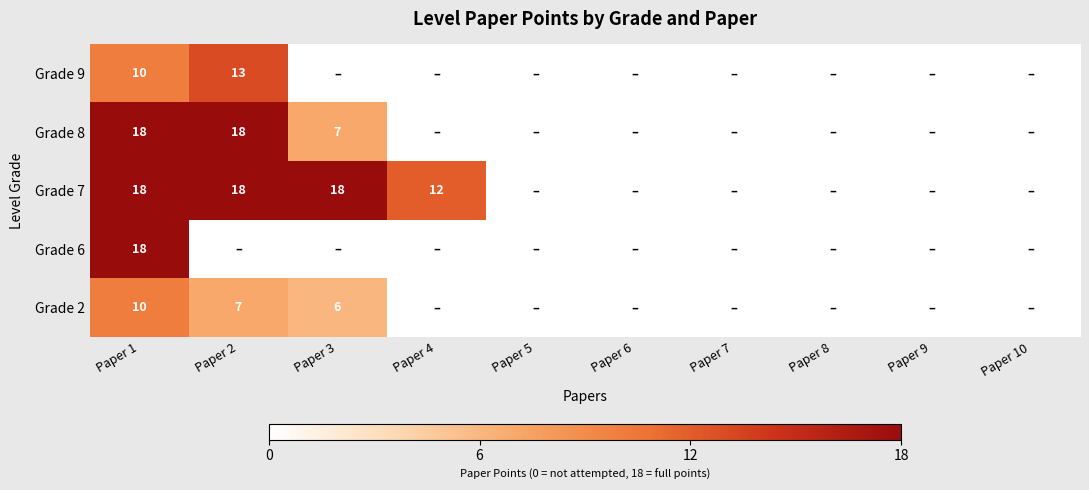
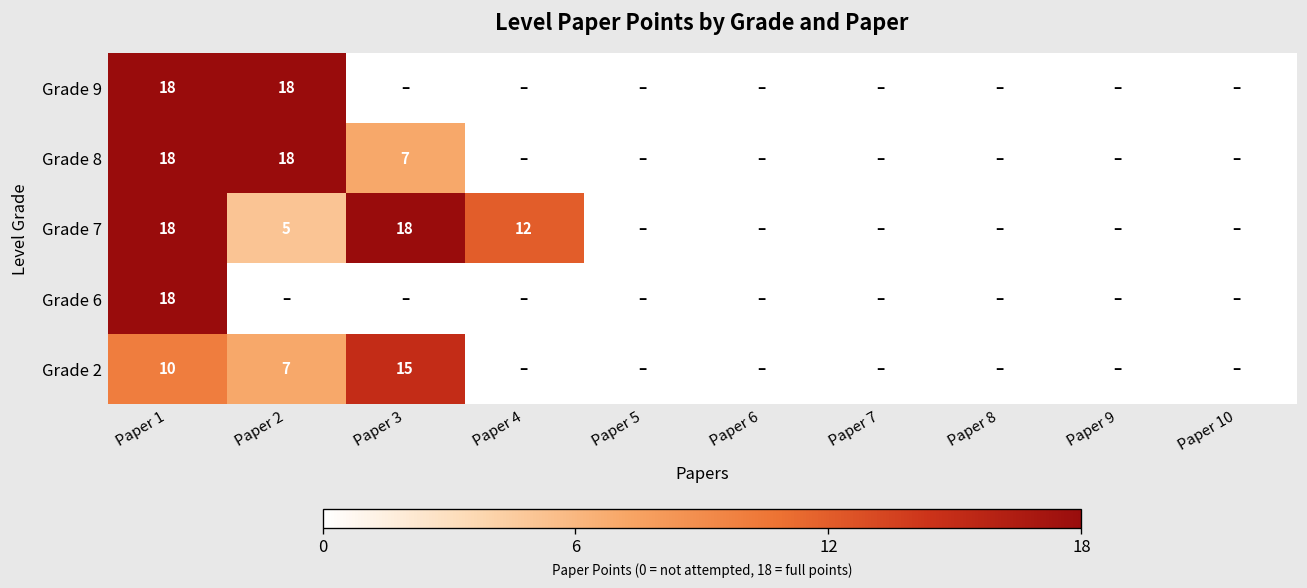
  {
    "Grade 9": {
-     "Paper 1": 10,
-     "Paper 2": 13
+     "Paper 1": 18,
+     "Paper 2": 18
    },
    "Grade 8": {
      "Paper 1": 18,
      "Paper 2": 18,
      "Paper 3": 7
    },
    "Grade 7": {
      "Paper 1": 18,
-     "Paper 2": 18,
+     "Paper 2": 5,
      "Paper 3": 18,
      "Paper 4": 12
    },
    "Grade 6": {
      "Paper 1": 18
    },
    "Grade 2": {
      "Paper 1": 10,
      "Paper 2": 7,
-     "Paper 3": 6
+     "Paper 3": 15
    }
  }
